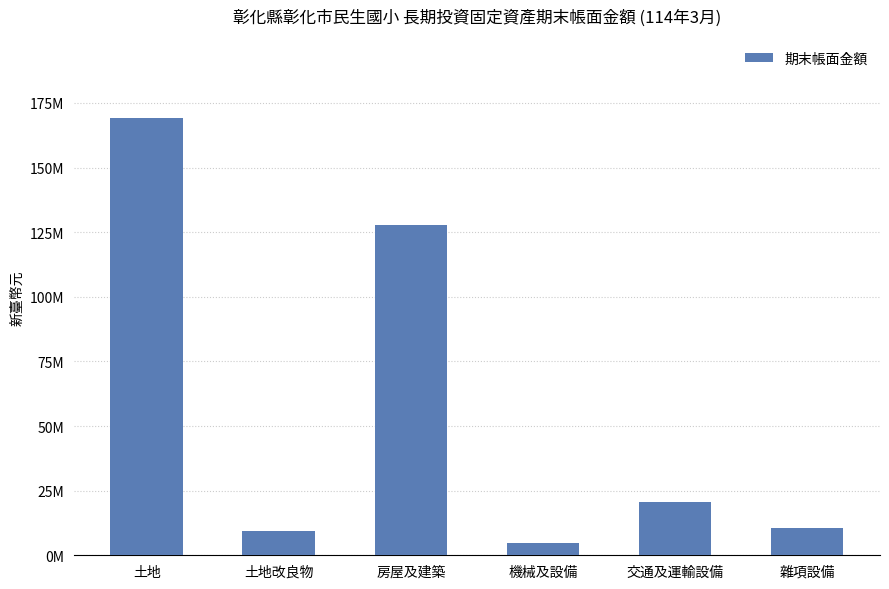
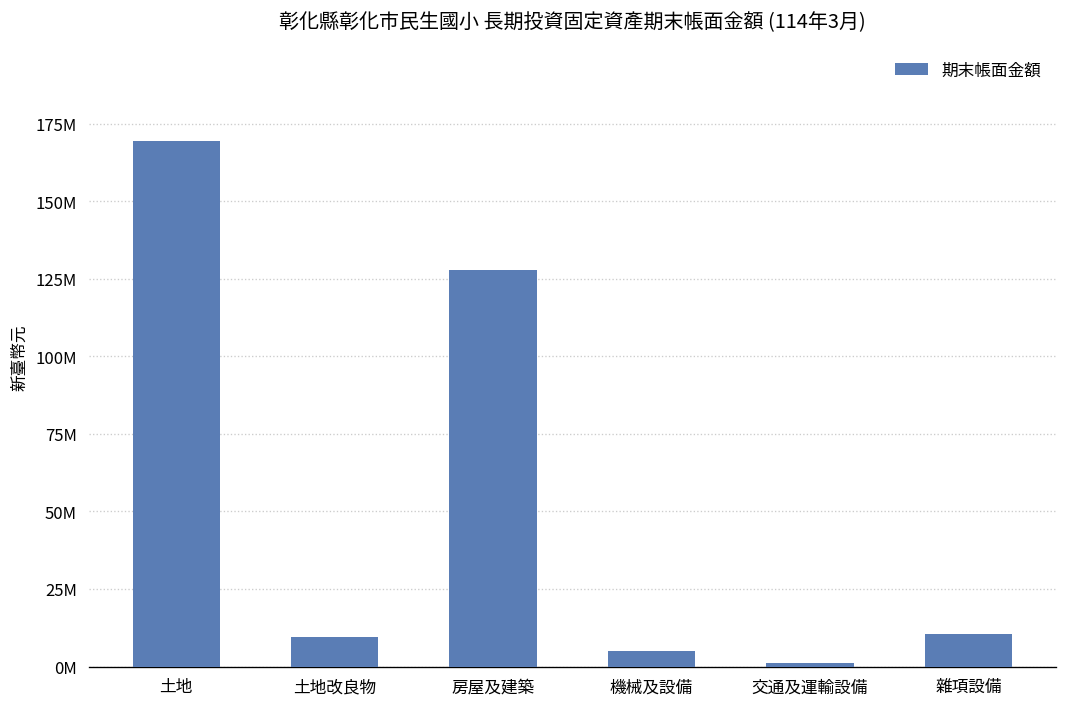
  {
    "土地": 169000000,
    "土地改良物": 9000000,
    "房屋及建築": 128000000,
    "機械及設備": 5000000,
-   "交通及運輸設備": 20000000,
+   "交通及運輸設備": 1000000,
    "雜項設備": 11000000
  }
